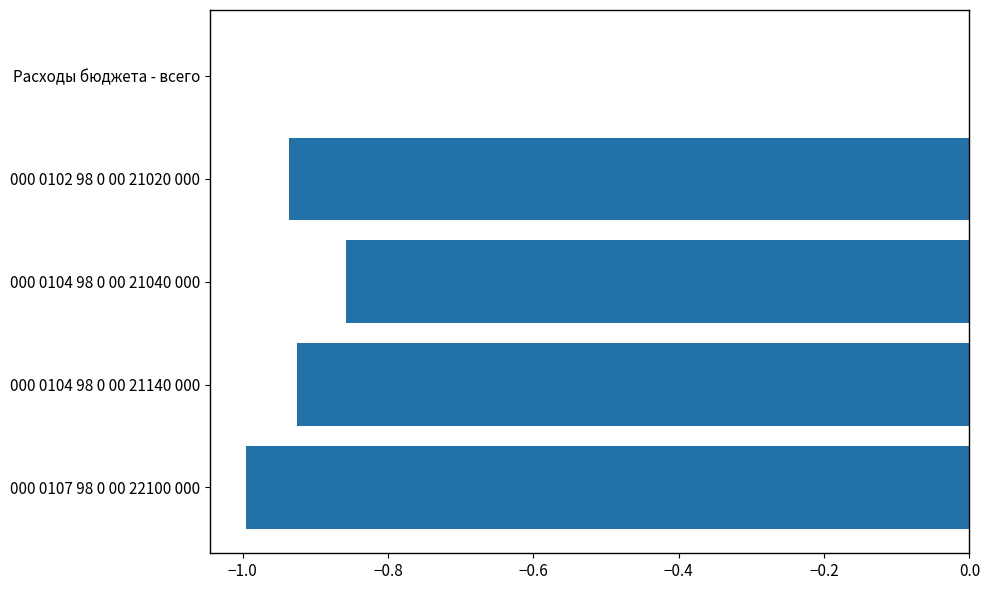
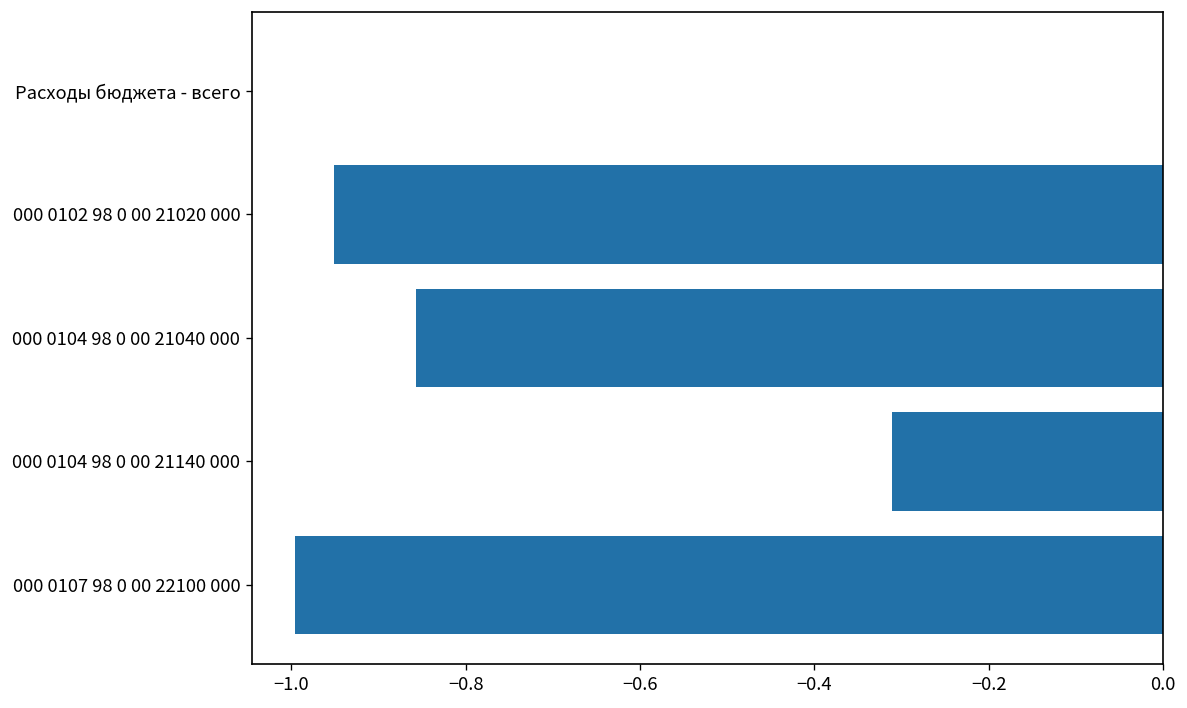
  {
    "Расходы бюджета - всего": 0.00,
-   "000 0102 98 0 00 21020 000": -0.94,
+   "000 0102 98 0 00 21020 000": -0.95,
    "000 0104 98 0 00 21040 000": -0.86,
-   "000 0104 98 0 00 21140 000": -0.92,
+   "000 0104 98 0 00 21140 000": -0.31,
    "000 0107 98 0 00 22100 000": -1.00
  }
